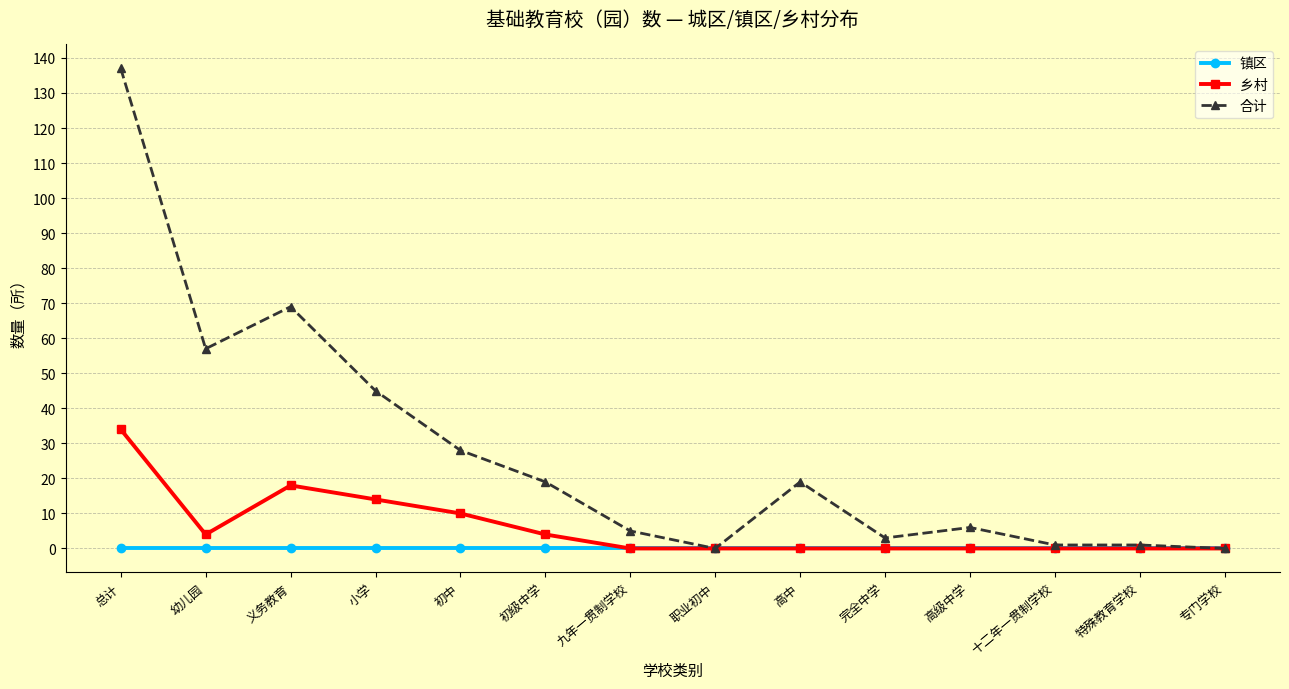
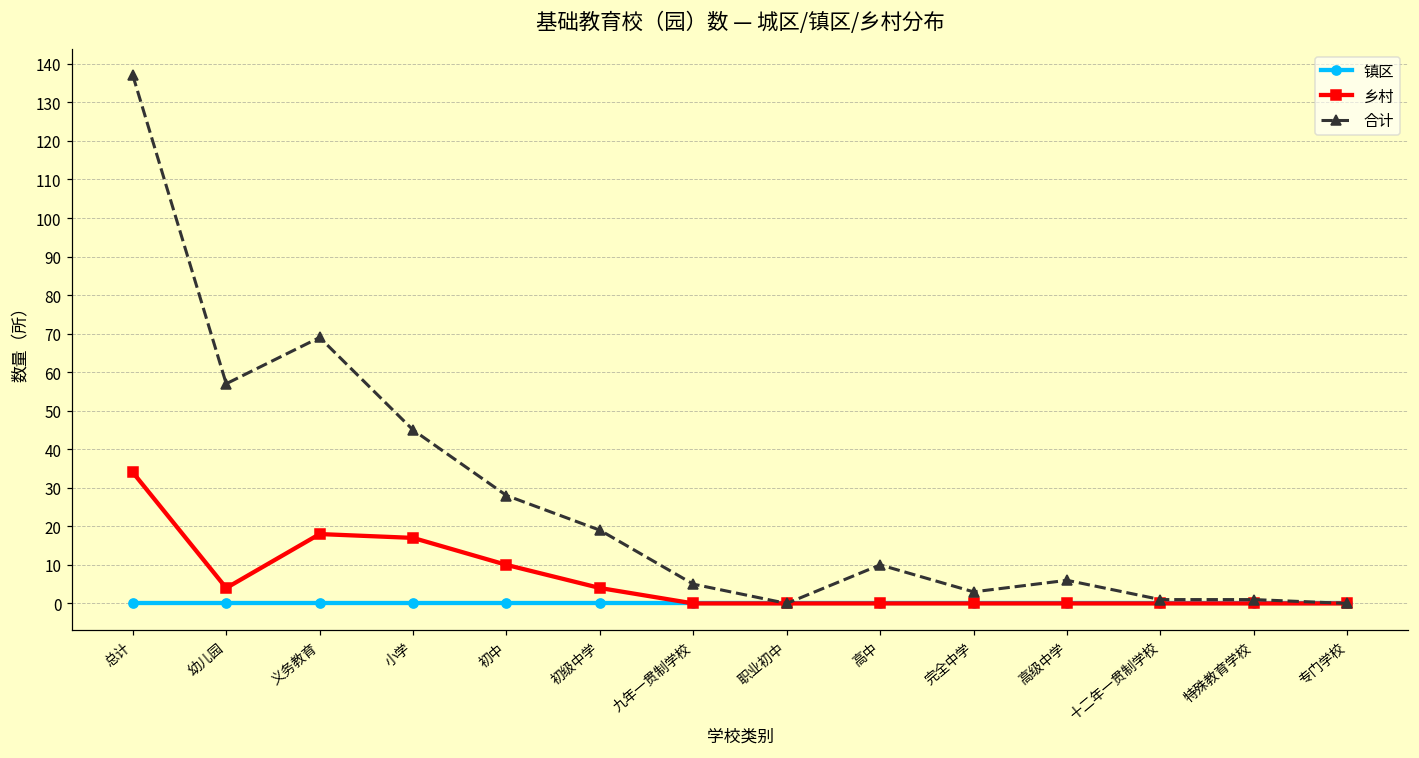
  {
    "镇区": {
      "总计": 0,
      "幼儿园": 0,
      "义务教育": 0,
      "小学": 0,
      "初中": 0,
      "初级中学": 0
    },
    "乡村": {
      "总计": 34,
      "幼儿园": 4,
      "义务教育": 18,
-     "小学": 14,
+     "小学": 17,
      "初中": 10,
      "初级中学": 4
    },
    "合计": {
      "总计": 137,
      "幼儿园": 57,
      "义务教育": 69,
      "小学": 45,
      "初中": 28,
      "初级中学": 19,
      "九年一贯制学校": 5,
-     "高中": 19,
+     "高中": 10,
      "完全中学": 3,
      "高级中学": 6,
      "十二年一贯制学校": 1,
      "特殊教育学校": 1
    }
  }
